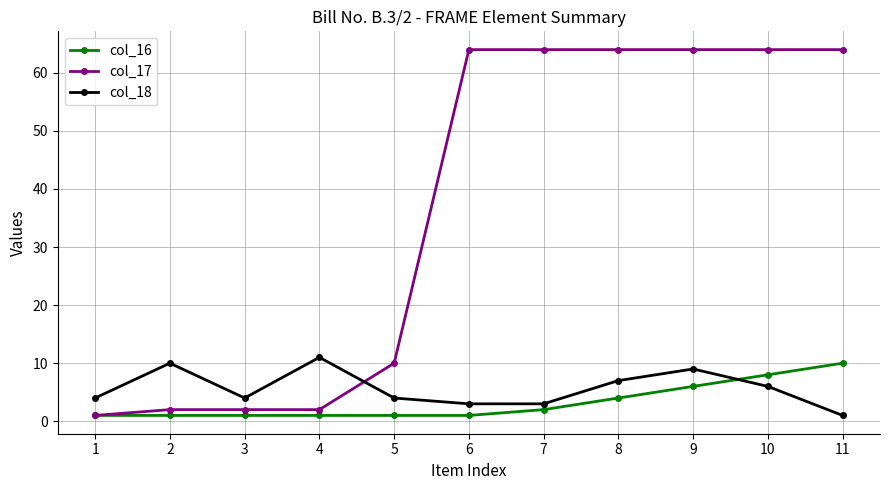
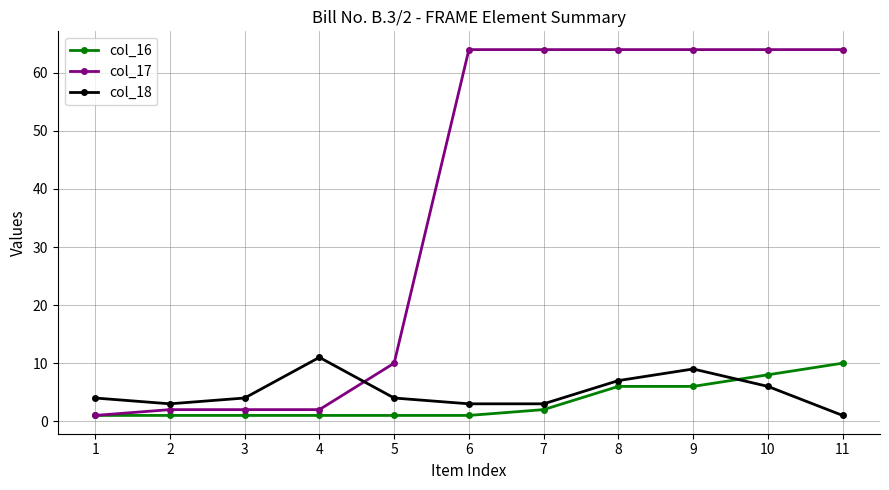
  {
    "col_16": {
      "2": 1,
      "3": 1,
      "4": 1,
      "5": 1,
      "6": 1,
      "7": 2,
-     "8": 4,
+     "8": 6,
      "9": 6,
      "10": 8,
      "11": 10
    },
    "col_17": {
      "2": 2,
      "3": 2,
      "4": 2,
      "5": 10,
      "6": 64,
      "7": 64,
      "8": 64,
      "9": 64,
      "10": 64,
      "11": 64
    },
    "col_18": {
      "1": 4,
-     "2": 10,
+     "2": 3,
      "3": 4,
      "4": 11,
      "5": 4,
      "6": 3,
      "7": 3,
      "8": 7,
      "9": 9,
      "10": 6,
      "11": 1
    }
  }
